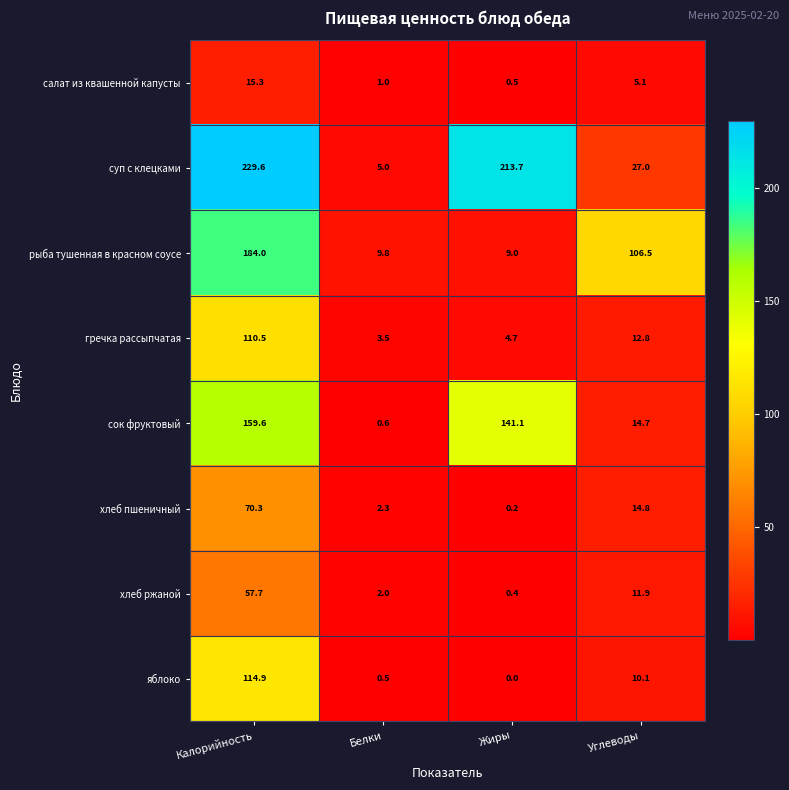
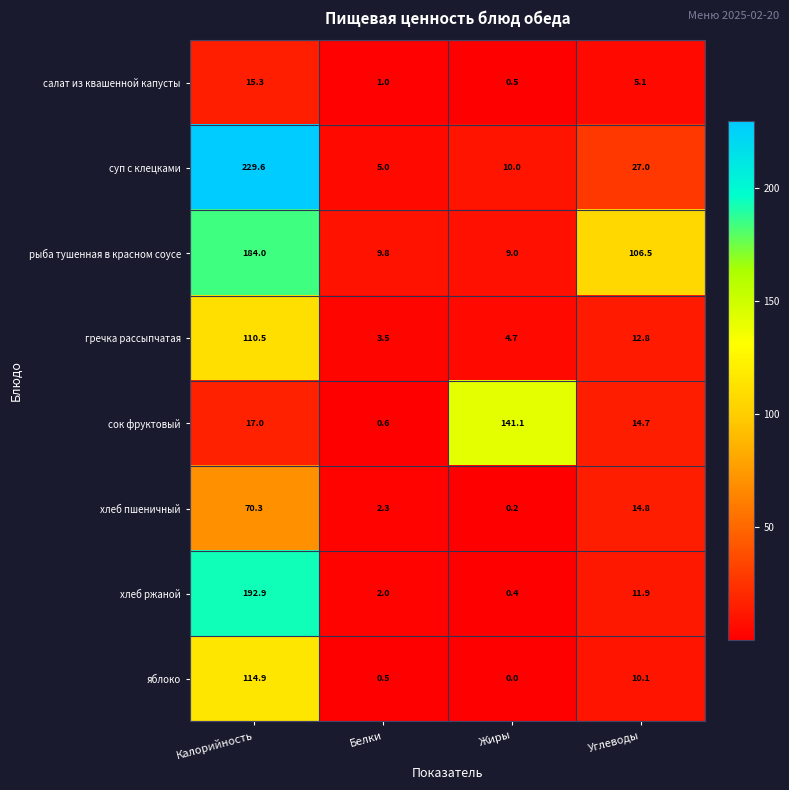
  {
    "салат из квашенной капусты": {
      "Калорийность": 15.3,
      "Белки": 1.0,
      "Жиры": 0.5,
      "Углеводы": 5.1
    },
    "суп с клецками": {
      "Калорийность": 229.6,
      "Белки": 5.0,
-     "Жиры": 213.7,
+     "Жиры": 10.0,
      "Углеводы": 27.0
    },
    "рыба тушенная в красном соусе": {
      "Калорийность": 184.0,
      "Белки": 9.8,
      "Жиры": 9.0,
      "Углеводы": 106.5
    },
    "гречка рассыпчатая": {
      "Калорийность": 110.5,
      "Белки": 3.5,
      "Жиры": 4.7,
      "Углеводы": 12.8
    },
    "сок фруктовый": {
-     "Калорийность": 159.6,
+     "Калорийность": 17.0,
      "Белки": 0.6,
      "Жиры": 141.1,
      "Углеводы": 14.7
    },
    "хлеб пшеничный": {
      "Калорийность": 70.3,
      "Белки": 2.3,
      "Жиры": 0.2,
      "Углеводы": 14.8
    },
    "хлеб ржаной": {
-     "Калорийность": 57.7,
+     "Калорийность": 192.9,
      "Белки": 2.0,
      "Жиры": 0.4,
      "Углеводы": 11.9
    },
    "яблоко": {
      "Калорийность": 114.9,
      "Белки": 0.5,
      "Жиры": 0.0,
      "Углеводы": 10.1
    }
  }
